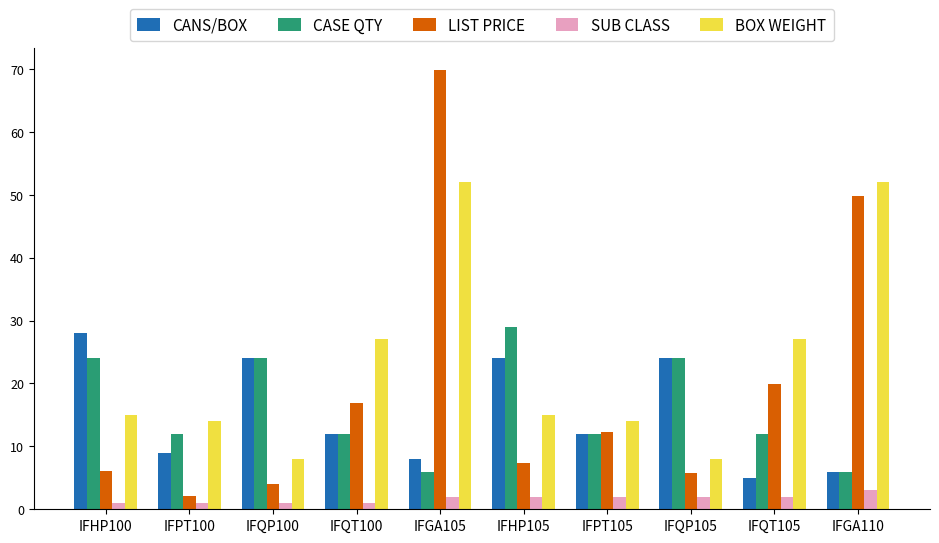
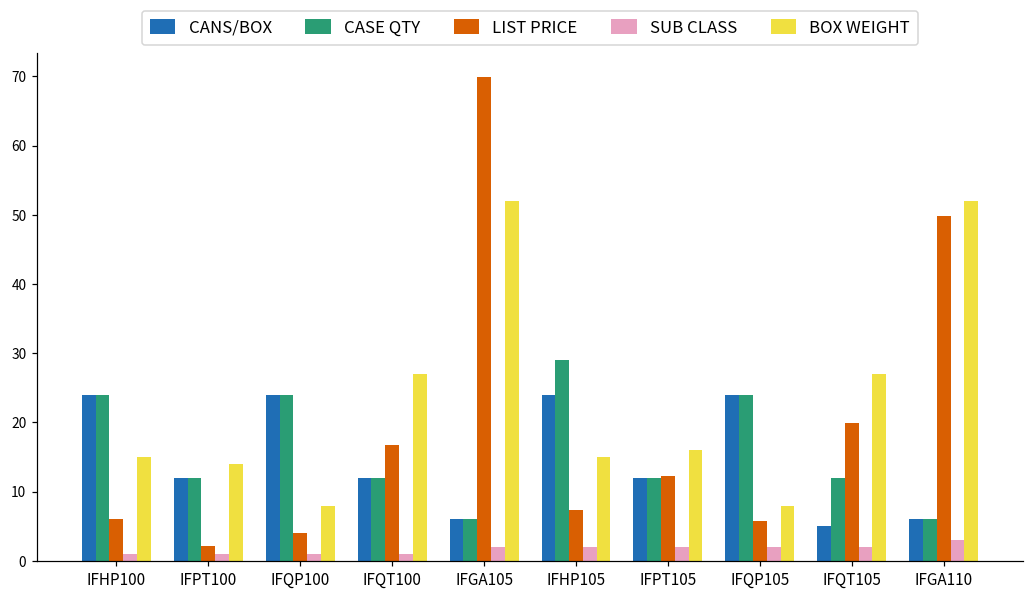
  {
    "CANS/BOX": {
-     "IFHP100": 28,
-     "IFPT100": 9,
+     "IFHP100": 24,
+     "IFPT100": 12,
      "IFQP100": 24,
      "IFQT100": 12,
-     "IFGA105": 8,
+     "IFGA105": 6,
      "IFHP105": 24,
      "IFPT105": 12,
      "IFQP105": 24,
      "IFQT105": 5,
      "IFGA110": 6
    },
    "CASE QTY": {
      "IFHP100": 24,
      "IFPT100": 12,
      "IFQP100": 24,
      "IFQT100": 12,
      "IFGA105": 6,
      "IFHP105": 29,
      "IFPT105": 12,
      "IFQP105": 24,
      "IFQT105": 12,
      "IFGA110": 6
    },
    "LIST PRICE": {
      "IFHP100": 6,
      "IFPT100": 2,
      "IFQP100": 4,
      "IFQT100": 17,
      "IFGA105": 70,
      "IFHP105": 7,
      "IFPT105": 12,
      "IFQP105": 6,
      "IFQT105": 20,
      "IFGA110": 50
    },
    "SUB CLASS": {
      "IFHP100": 1,
      "IFPT100": 1,
      "IFQP100": 1,
      "IFQT100": 1,
      "IFGA105": 2,
      "IFHP105": 2,
      "IFPT105": 2,
      "IFQP105": 2,
      "IFQT105": 2,
      "IFGA110": 3
    },
    "BOX WEIGHT": {
      "IFHP100": 15,
      "IFPT100": 14,
      "IFQP100": 8,
      "IFQT100": 27,
      "IFGA105": 52,
      "IFHP105": 15,
-     "IFPT105": 14,
+     "IFPT105": 16,
      "IFQP105": 8,
      "IFQT105": 27,
      "IFGA110": 52
    }
  }
